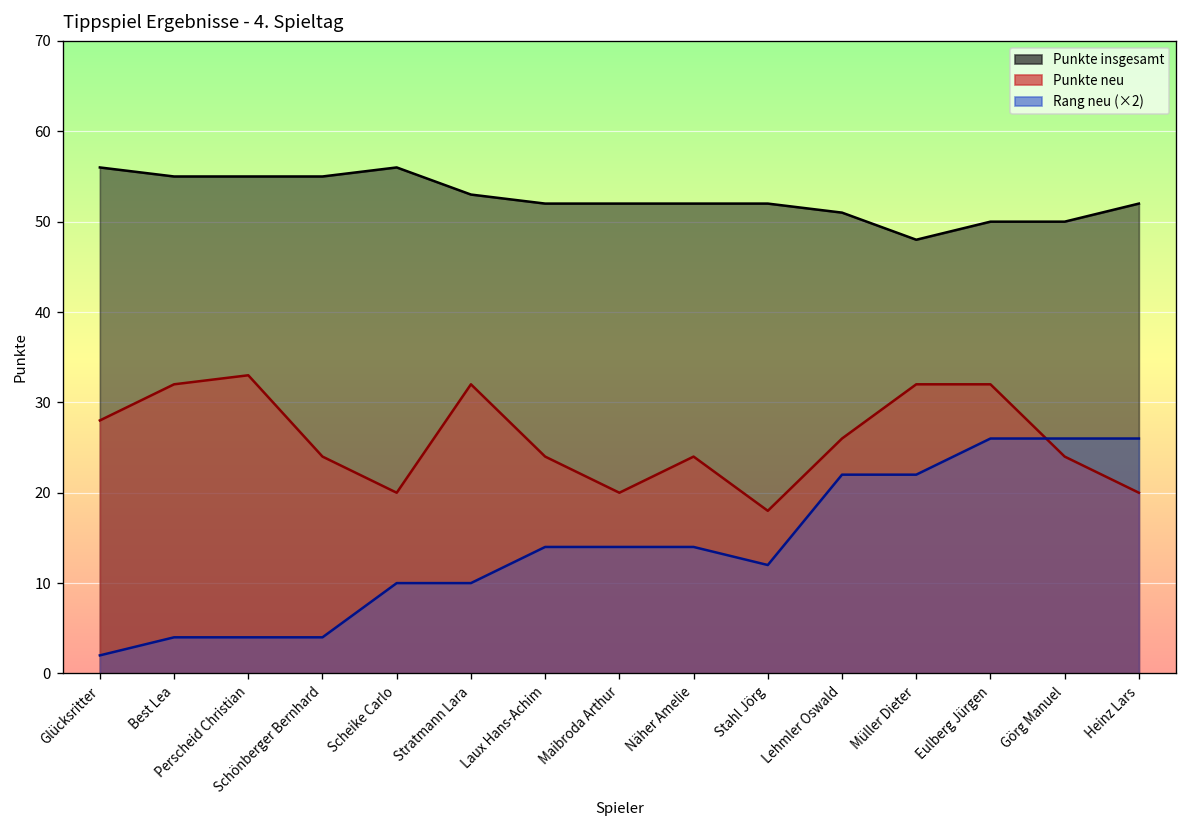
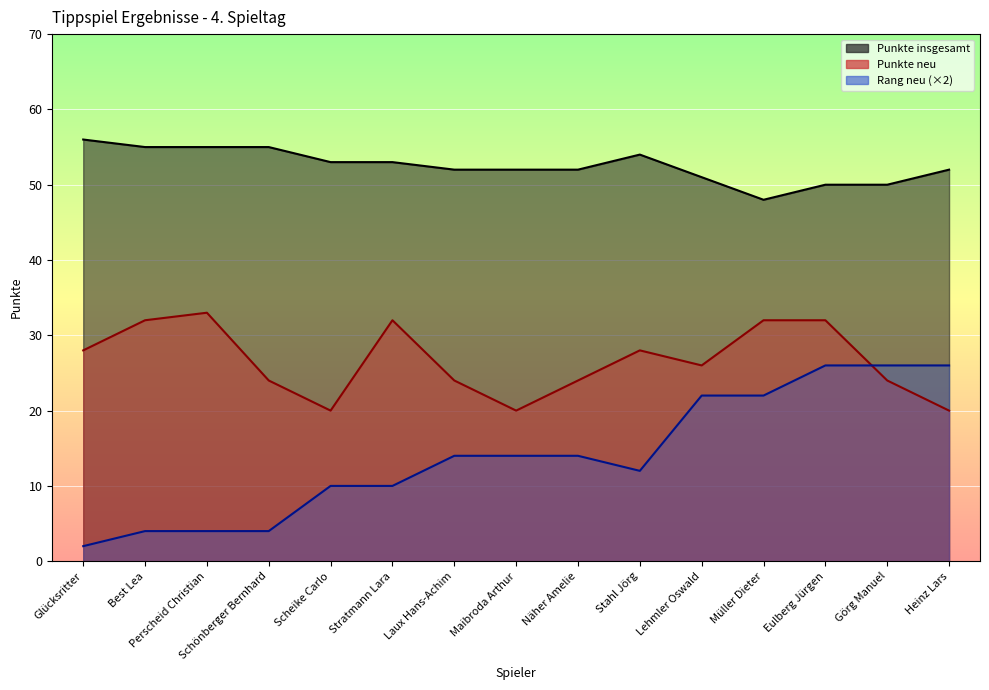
  {
    "Punkte insgesamt": {
      "Glücksritter": 56,
      "Best Lea": 55,
      "Perscheid Christian": 55,
      "Schönberger Bernhard": 55,
-     "Scheike Carlo": 56,
+     "Scheike Carlo": 53,
      "Stratmann Lara": 53,
      "Laux Hans-Achim": 52,
      "Maibroda Arthur": 52,
      "Näher Amelie": 52,
-     "Stahl Jörg": 52,
+     "Stahl Jörg": 54,
      "Lehmler Oswald": 51,
      "Müller Dieter": 48,
      "Eulberg Jürgen": 50,
      "Görg Manuel": 50,
      "Heinz Lars": 52
    },
    "Punkte neu": {
      "Glücksritter": 28,
      "Best Lea": 32,
      "Perscheid Christian": 33,
      "Schönberger Bernhard": 24,
      "Scheike Carlo": 20,
      "Stratmann Lara": 32,
      "Laux Hans-Achim": 24,
      "Maibroda Arthur": 20,
      "Näher Amelie": 24,
-     "Stahl Jörg": 18,
+     "Stahl Jörg": 28,
      "Lehmler Oswald": 26,
      "Müller Dieter": 32,
      "Eulberg Jürgen": 32,
      "Görg Manuel": 24,
      "Heinz Lars": 20
    },
    "Rang neu (×2)": {
      "Glücksritter": 2,
      "Best Lea": 4,
      "Perscheid Christian": 4,
      "Schönberger Bernhard": 4,
      "Scheike Carlo": 10,
      "Stratmann Lara": 10,
      "Laux Hans-Achim": 14,
      "Maibroda Arthur": 14,
      "Näher Amelie": 14,
      "Stahl Jörg": 12,
      "Lehmler Oswald": 22,
      "Müller Dieter": 22,
      "Eulberg Jürgen": 26,
      "Görg Manuel": 26,
      "Heinz Lars": 26
    }
  }
